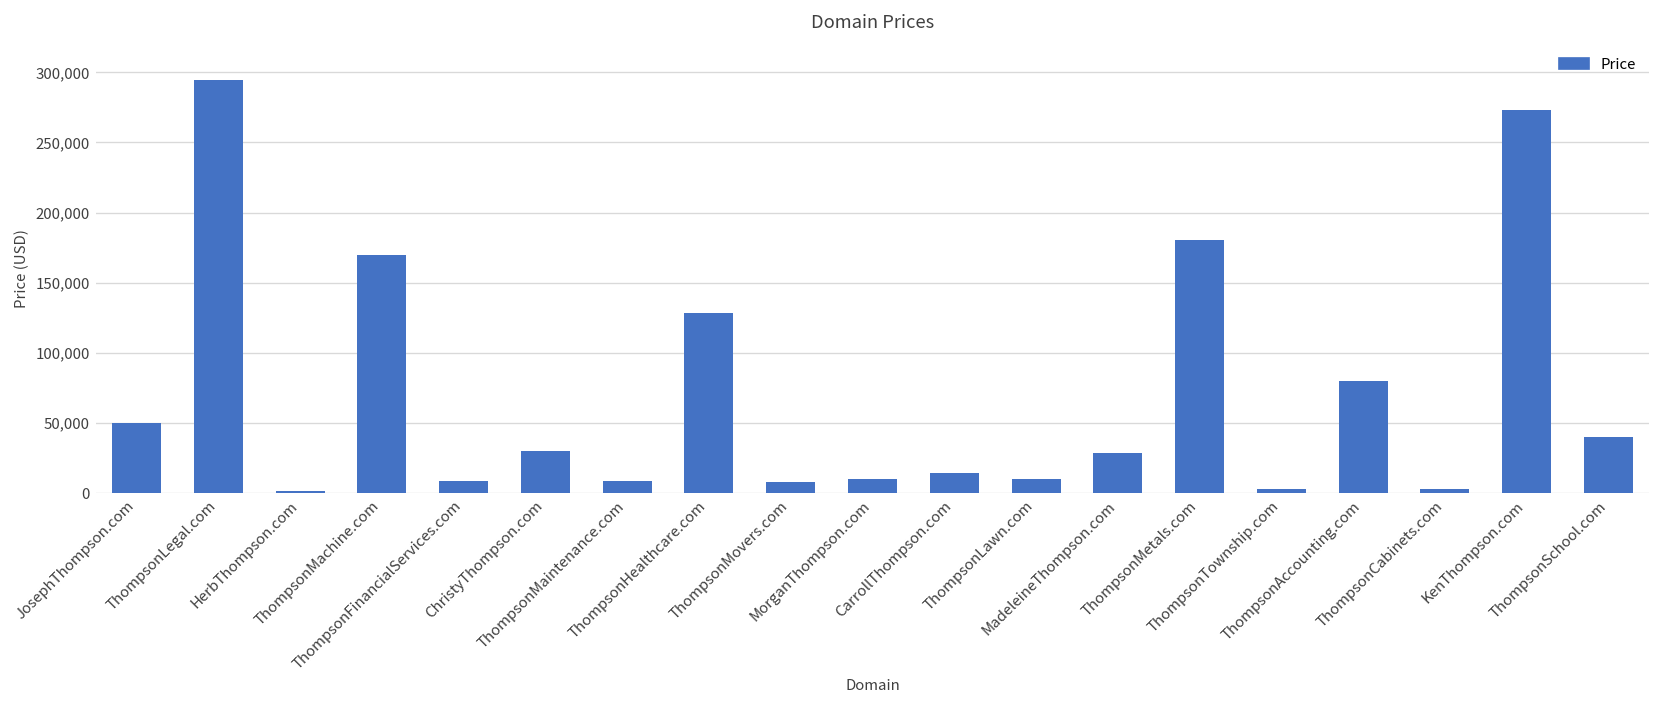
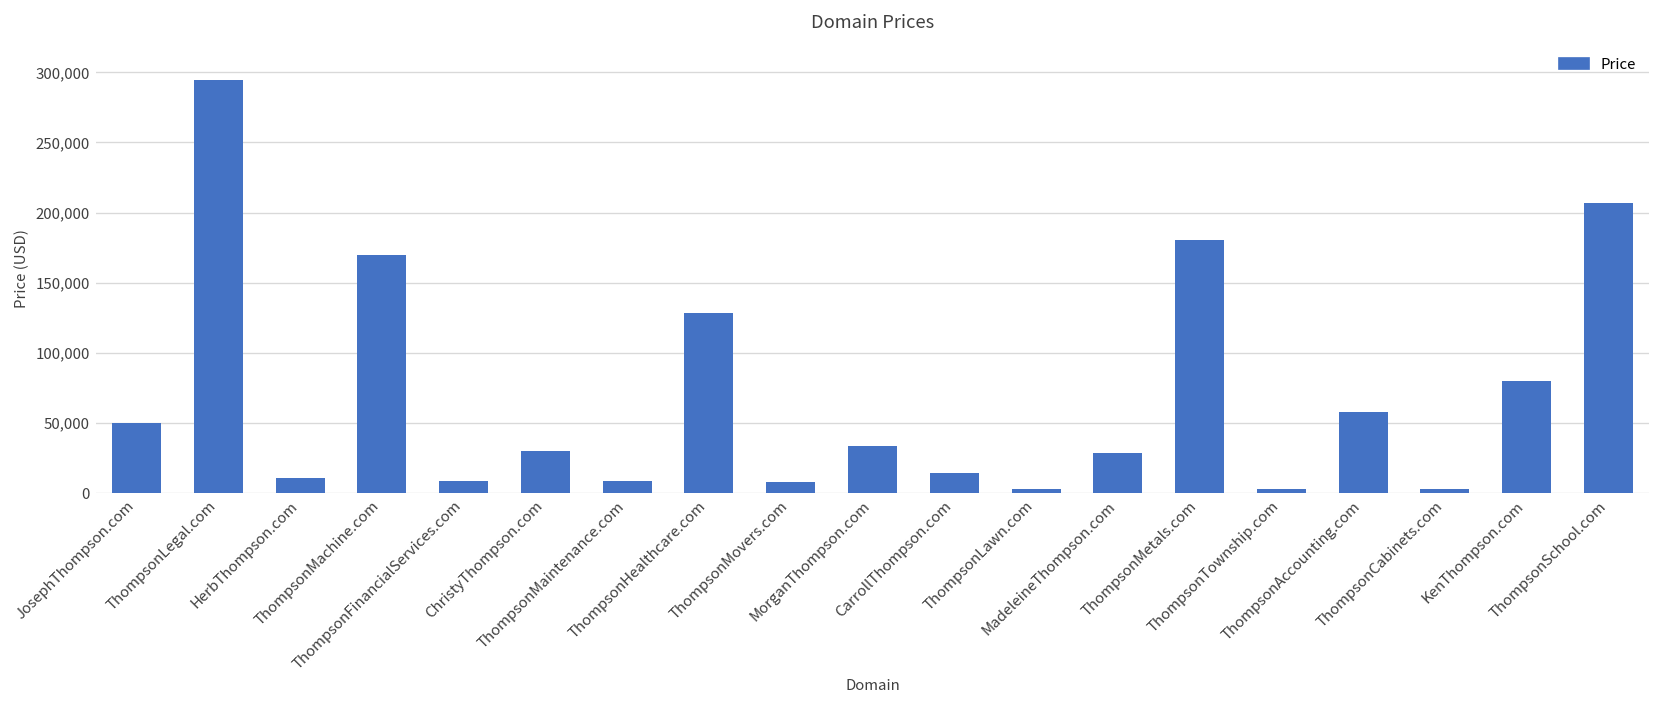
  {
    "JosephThompson.com": "50,000",
    "ThompsonLegal.com": "295,000",
-   "HerbThompson.com": "2,000",
+   "HerbThompson.com": "11,000",
    "ThompsonMachine.com": "170,000",
    "ThompsonFinancialServices.com": "9,000",
    "ChristyThompson.com": "30,000",
    "ThompsonMaintenance.com": "9,000",
    "ThompsonHealthcare.com": "128,000",
    "ThompsonMovers.com": "8,000",
-   "MorganThompson.com": "10,000",
+   "MorganThompson.com": "33,000",
    "CarrollThompson.com": "15,000",
-   "ThompsonLawn.com": "10,000",
+   "ThompsonLawn.com": "3,000",
    "MadeleineThompson.com": "29,000",
    "ThompsonMetals.com": "180,000",
    "ThompsonTownship.com": "3,000",
-   "ThompsonAccounting.com": "80,000",
+   "ThompsonAccounting.com": "58,000",
    "ThompsonCabinets.com": "3,000",
-   "KenThompson.com": "273,000",
-   "ThompsonSchool.com": "40,000"
+   "KenThompson.com": "80,000",
+   "ThompsonSchool.com": "207,000"
  }
